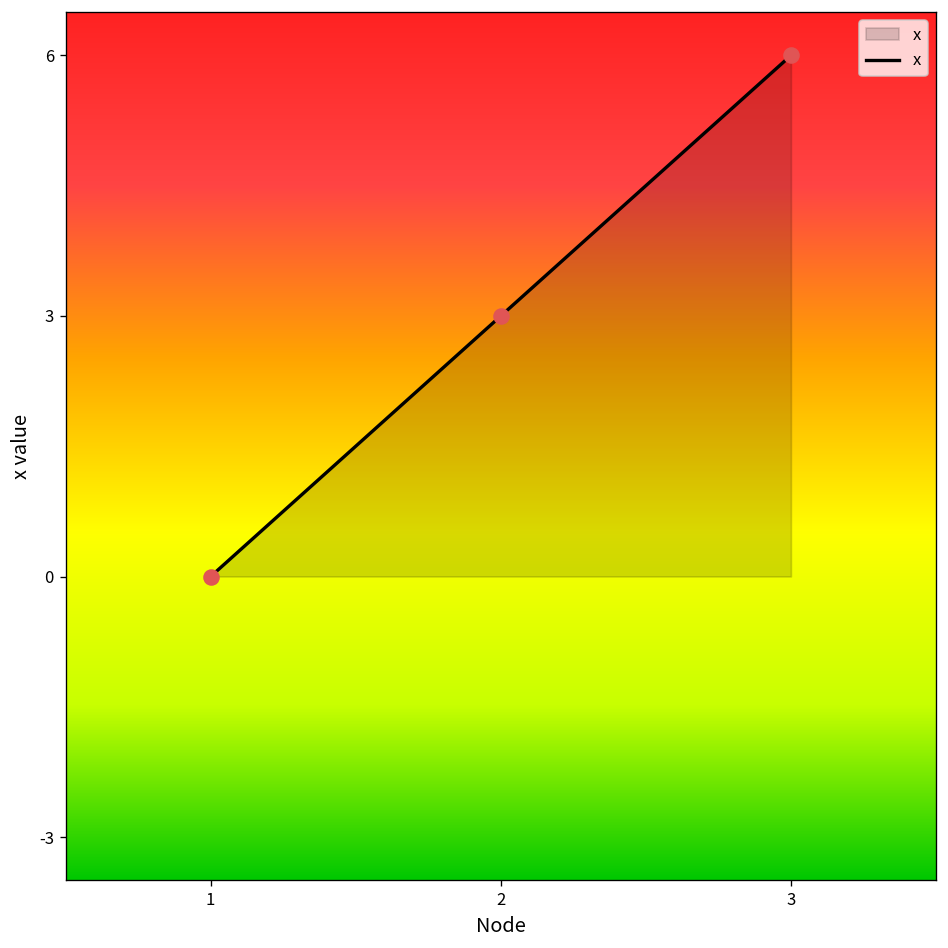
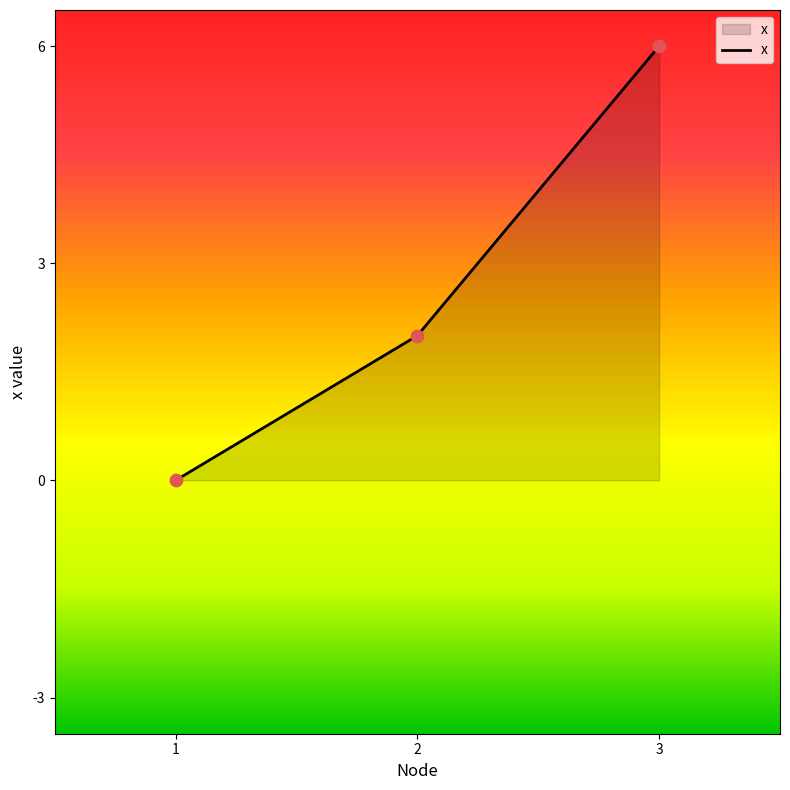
  {
    "1": 0,
-   "2": 3,
+   "2": 2,
    "3": 6
  }
